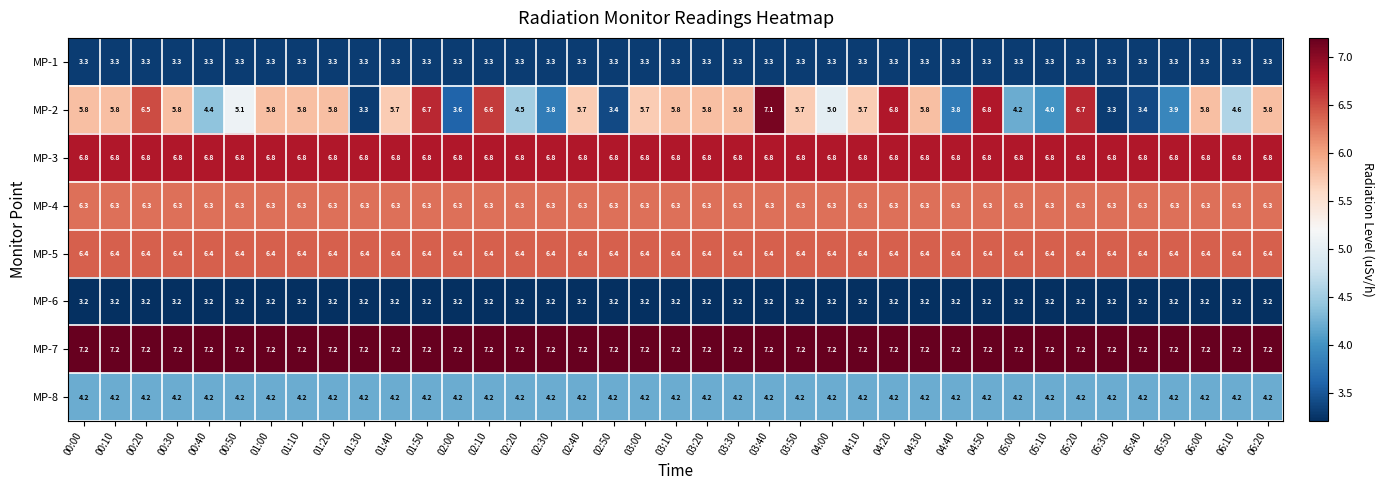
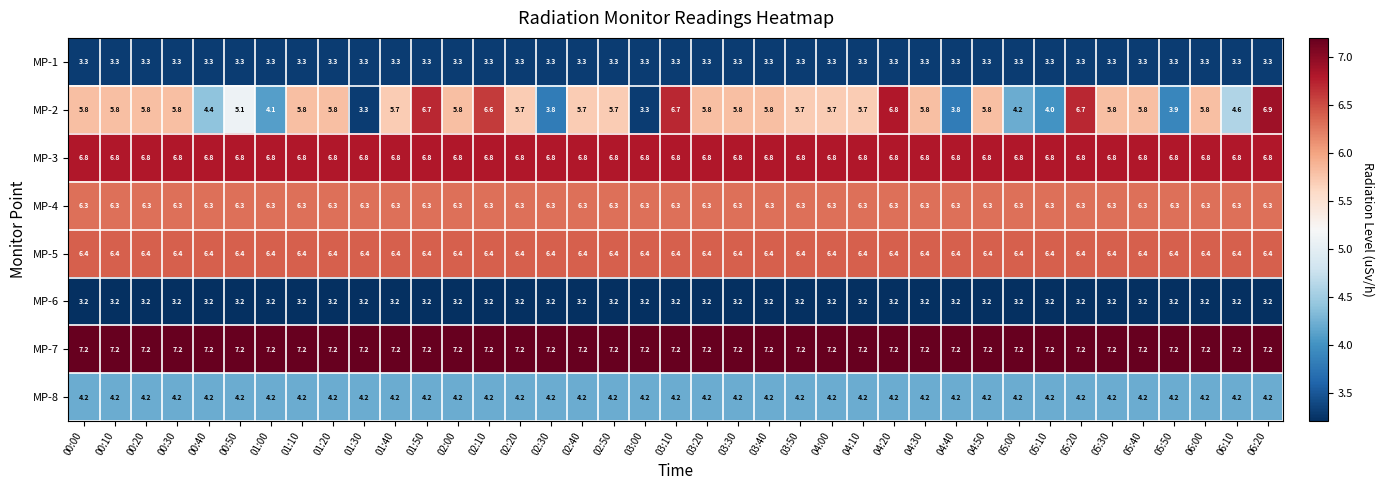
  {
    "MP-2": {
      "00:00": 5.8,
      "00:10": 5.8,
-     "00:20": 6.5,
+     "00:20": 5.8,
      "00:30": 5.8,
      "00:40": 4.4,
      "00:50": 5.1,
-     "01:00": 5.8,
+     "01:00": 4.1,
      "01:10": 5.8,
      "01:20": 5.8,
      "01:30": 3.3,
      "01:40": 5.7,
      "01:50": 6.7,
-     "02:00": 3.6,
+     "02:00": 5.8,
      "02:10": 6.6,
-     "02:20": 4.5,
+     "02:20": 5.7,
      "02:30": 3.8,
      "02:40": 5.7,
-     "02:50": 3.4,
-     "03:00": 5.7,
-     "03:10": 5.8,
+     "02:50": 5.7,
+     "03:00": 3.3,
+     "03:10": 6.7,
      "03:20": 5.8,
      "03:30": 5.8,
-     "03:40": 7.1,
+     "03:40": 5.8,
      "03:50": 5.7,
-     "04:00": 5.0,
+     "04:00": 5.7,
      "04:10": 5.7,
      "04:20": 6.8,
      "04:30": 5.8,
      "04:40": 3.8,
-     "04:50": 6.8,
+     "04:50": 5.8,
      "05:00": 4.2,
      "05:10": 4.0,
      "05:20": 6.7,
-     "05:30": 3.3,
-     "05:40": 3.4,
+     "05:30": 5.8,
+     "05:40": 5.8,
      "05:50": 3.9,
      "06:00": 5.8,
      "06:10": 4.6,
-     "06:20": 5.8
+     "06:20": 6.9
    }
  }
